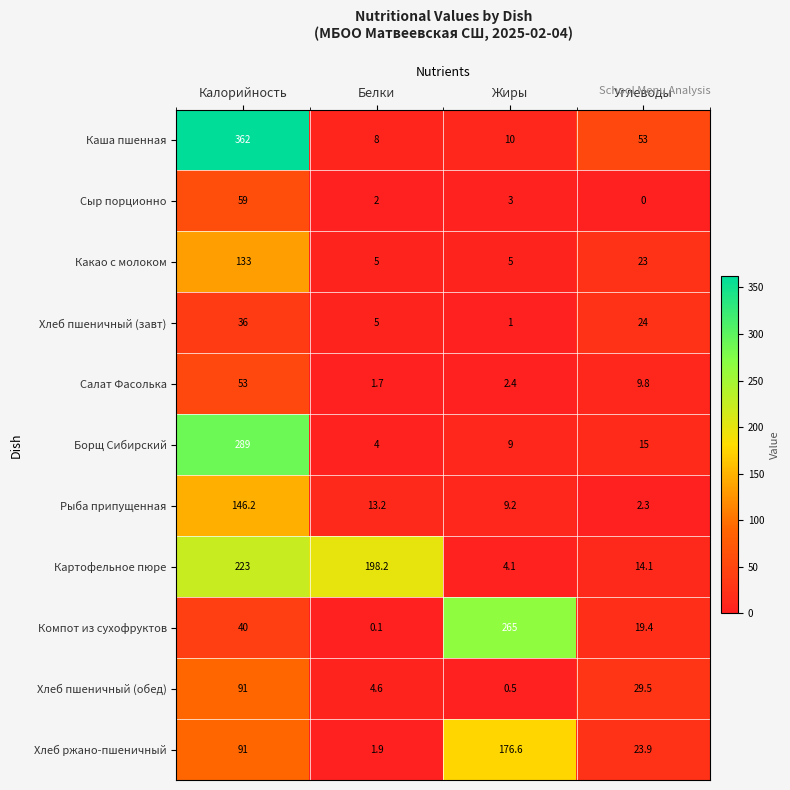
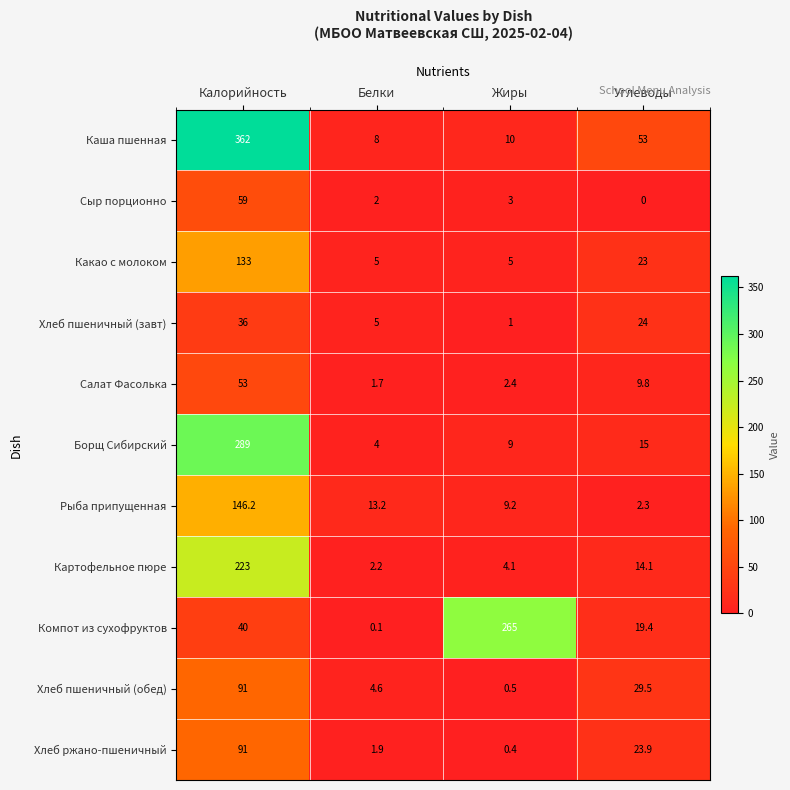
  {
    "Каша пшенная": {
      "Калорийность": 362,
      "Белки": 8,
      "Жиры": 10,
      "Углеводы": 53
    },
    "Сыр порционно": {
      "Калорийность": 59,
      "Белки": 2,
      "Жиры": 3,
      "Углеводы": 0
    },
    "Какао с молоком": {
      "Калорийность": 133,
      "Белки": 5,
      "Жиры": 5,
      "Углеводы": 23
    },
    "Хлеб пшеничный (завт)": {
      "Калорийность": 36,
      "Белки": 5,
      "Жиры": 1,
      "Углеводы": 24
    },
    "Салат Фасолька": {
      "Калорийность": 53,
      "Белки": 1.7,
      "Жиры": 2.4,
      "Углеводы": 9.8
    },
    "Борщ Сибирский": {
      "Калорийность": 289,
      "Белки": 4,
      "Жиры": 9,
      "Углеводы": 15
    },
    "Рыба припущенная": {
      "Калорийность": 146.2,
      "Белки": 13.2,
      "Жиры": 9.2,
      "Углеводы": 2.3
    },
    "Картофельное пюре": {
      "Калорийность": 223,
-     "Белки": 198.2,
+     "Белки": 2.2,
      "Жиры": 4.1,
      "Углеводы": 14.1
    },
    "Компот из сухофруктов": {
      "Калорийность": 40,
      "Белки": 0.1,
      "Жиры": 265,
      "Углеводы": 19.4
    },
    "Хлеб пшеничный (обед)": {
      "Калорийность": 91,
      "Белки": 4.6,
      "Жиры": 0.5,
      "Углеводы": 29.5
    },
    "Хлеб ржано-пшеничный": {
      "Калорийность": 91,
      "Белки": 1.9,
-     "Жиры": 176.6,
+     "Жиры": 0.4,
      "Углеводы": 23.9
    }
  }
